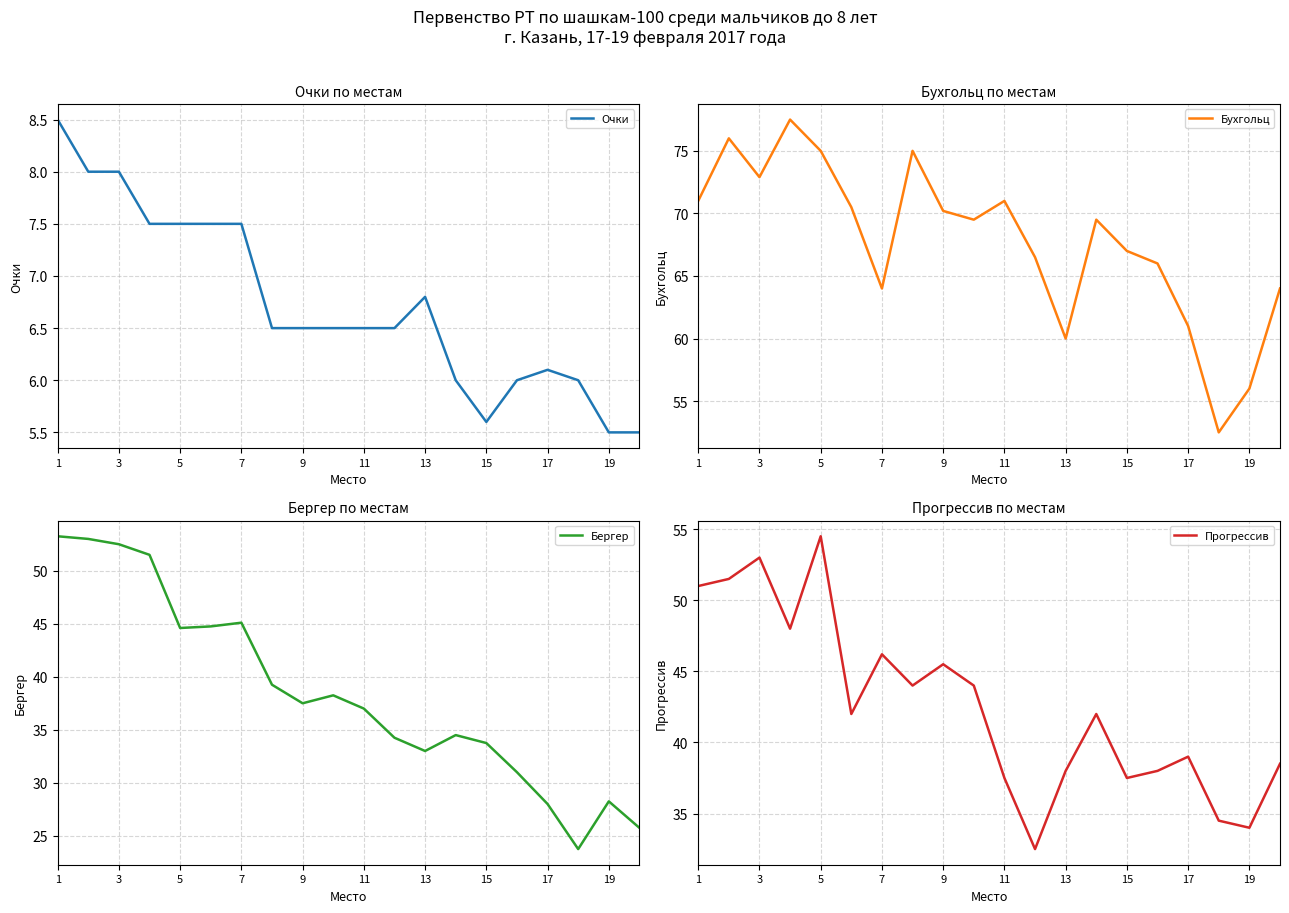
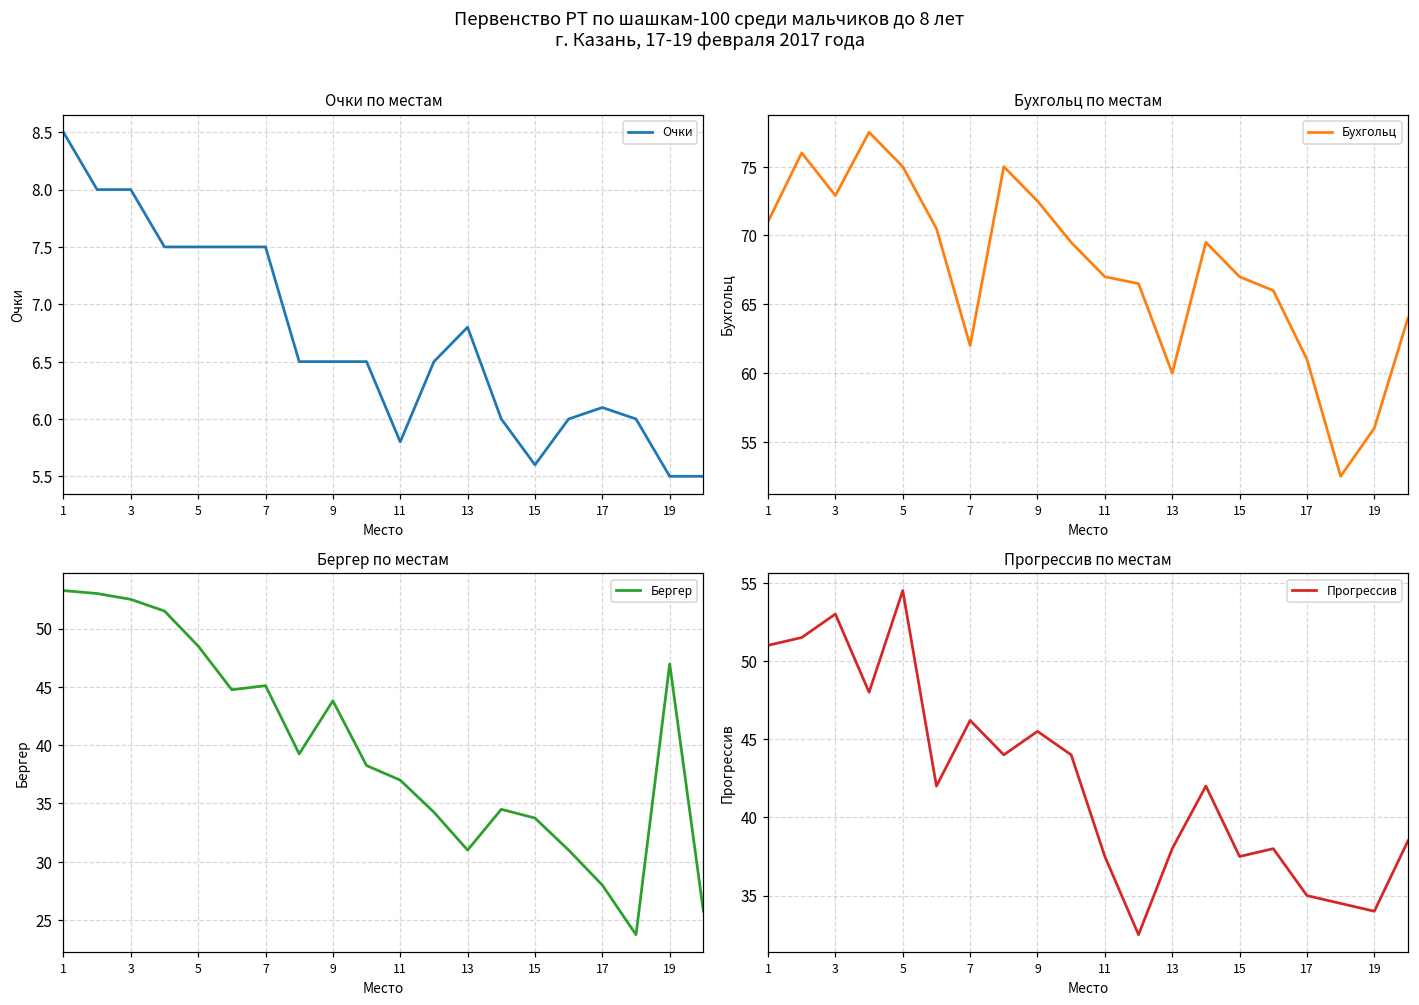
  {
    "Очки по местам": {
      "1": 8.5,
      "3": 8.0,
      "5": 7.5,
      "7": 7.5,
      "9": 6.5,
-     "11": 6.5,
+     "11": 5.8,
      "13": 6.8,
      "15": 5.6,
      "17": 6.1,
      "19": 5.5
    },
    "Бухгольц по местам": {
      "1": 71.0,
      "3": 72.9,
      "5": 75.0,
-     "7": 64,
-     "9": 70.2,
-     "11": 71,
+     "7": 62,
+     "9": 72.5,
+     "11": 67,
      "13": 60.0,
      "15": 67.0,
      "17": 61.0,
      "19": 56.0
    },
    "Бергер по местам": {
      "1": 53.3,
      "3": 52.5,
-     "5": 44.6,
+     "5": 48.5,
      "7": 45.1,
-     "9": 37.5,
+     "9": 43.8,
      "11": 37.0,
-     "13": 33,
+     "13": 31,
      "15": 33.8,
      "17": 28.0,
-     "19": 28.3
+     "19": 47.0
    },
    "Прогрессив по местам": {
      "1": 51,
      "3": 53,
      "5": 54.5,
      "7": 46.2,
      "9": 45.5,
      "11": 37.5,
      "13": 38,
      "15": 37.5,
-     "17": 39,
+     "17": 35,
      "19": 34
    }
  }
